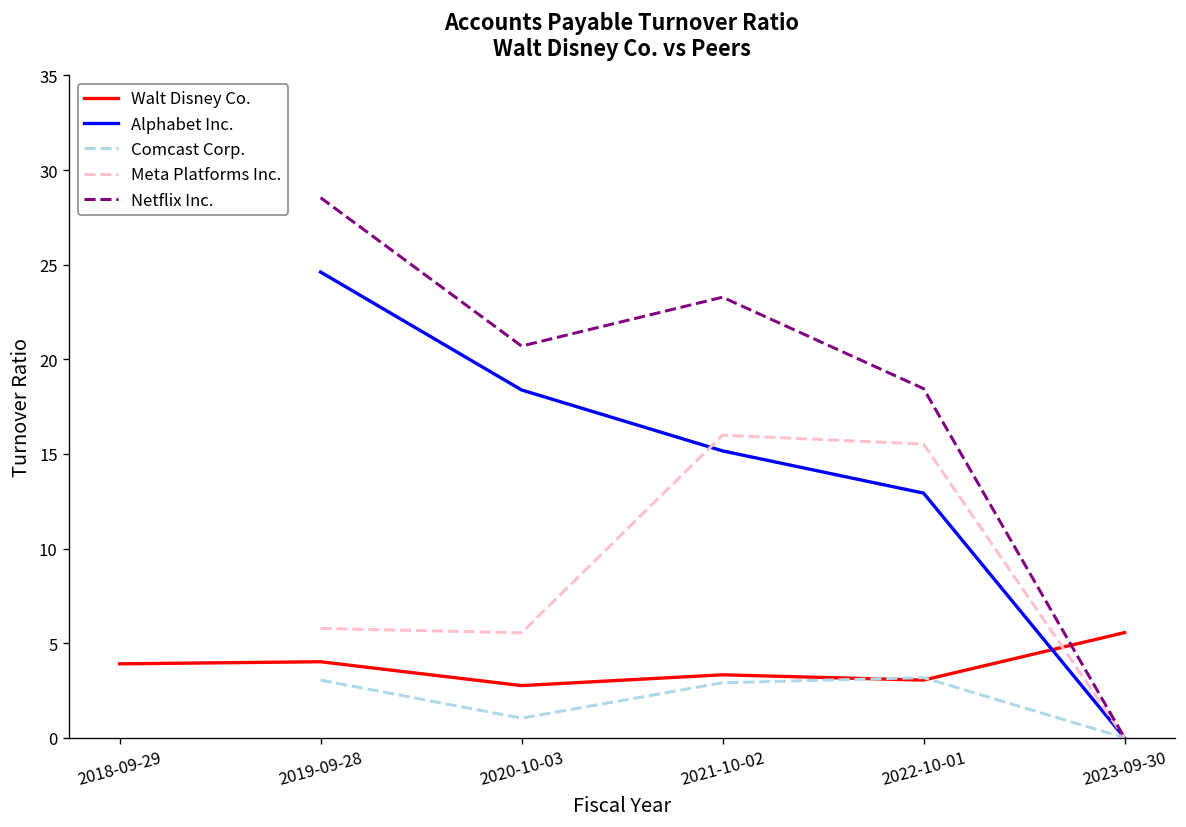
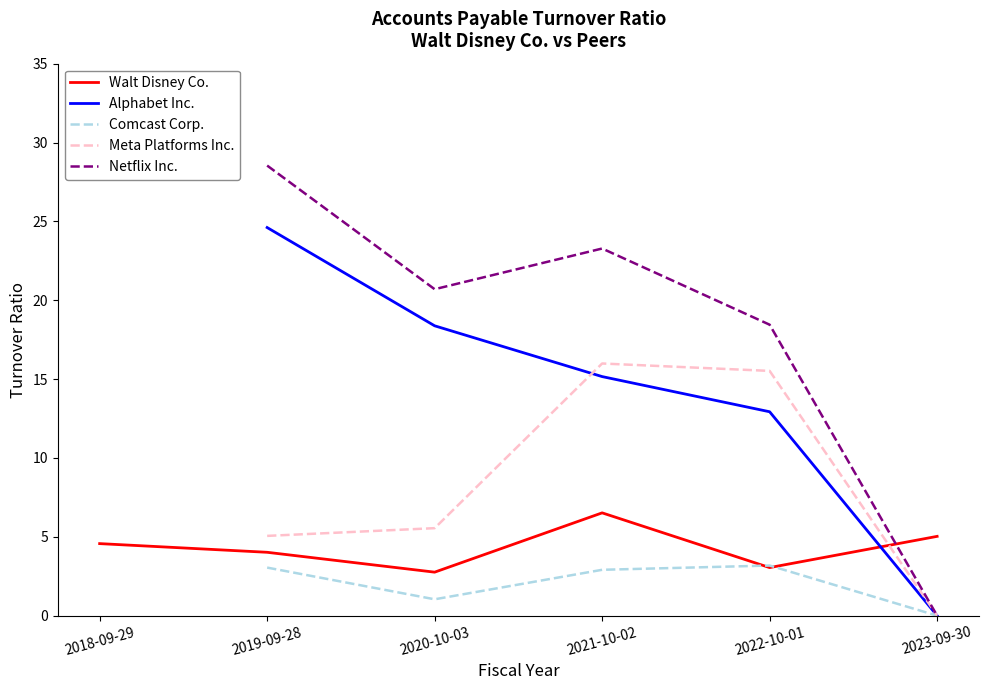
  {
    "Walt Disney Co.": {
-     "2018-09-29": 3.9,
+     "2018-09-29": 4.6,
      "2019-09-28": 4.0,
      "2020-10-03": 2.8,
-     "2021-10-02": 3.3,
-     "2023-09-30": 5.6
+     "2021-10-02": 6.5,
+     "2023-09-30": 5.0
    },
    "Alphabet Inc.": {
      "2019-09-28": 24.6,
      "2020-10-03": 18.4,
      "2021-10-02": 15.2,
      "2022-10-01": 12.9
    },
    "Comcast Corp.": {
      "2019-09-28": 3.1,
      "2020-10-03": 1.0,
      "2021-10-02": 2.9
    },
    "Meta Platforms Inc.": {
-     "2019-09-28": 5.8,
+     "2019-09-28": 5.1,
      "2020-10-03": 5.6,
      "2021-10-02": 16.0,
      "2022-10-01": 15.5
    },
    "Netflix Inc.": {
      "2019-09-28": 28.5,
      "2020-10-03": 20.7,
      "2021-10-02": 23.3,
      "2022-10-01": 18.5
    }
  }
